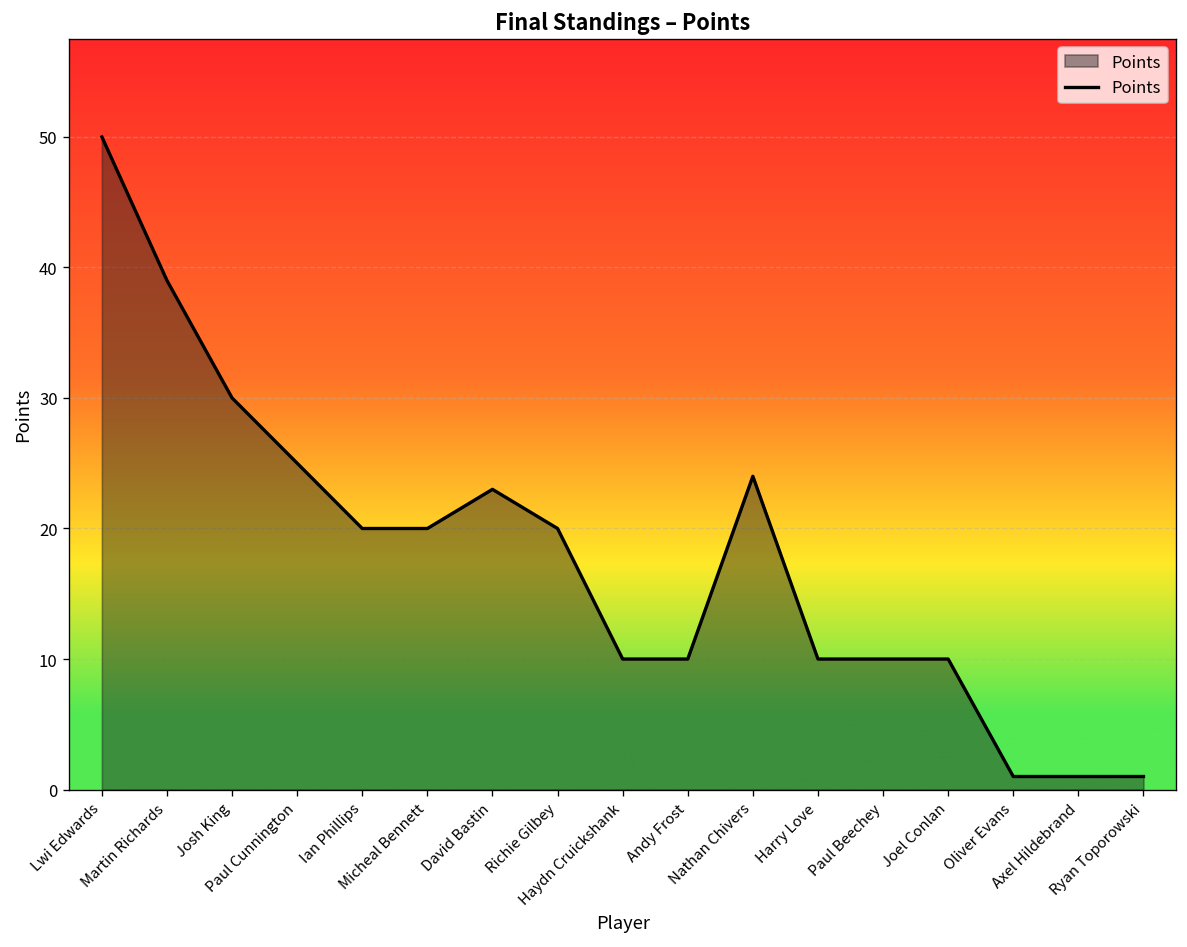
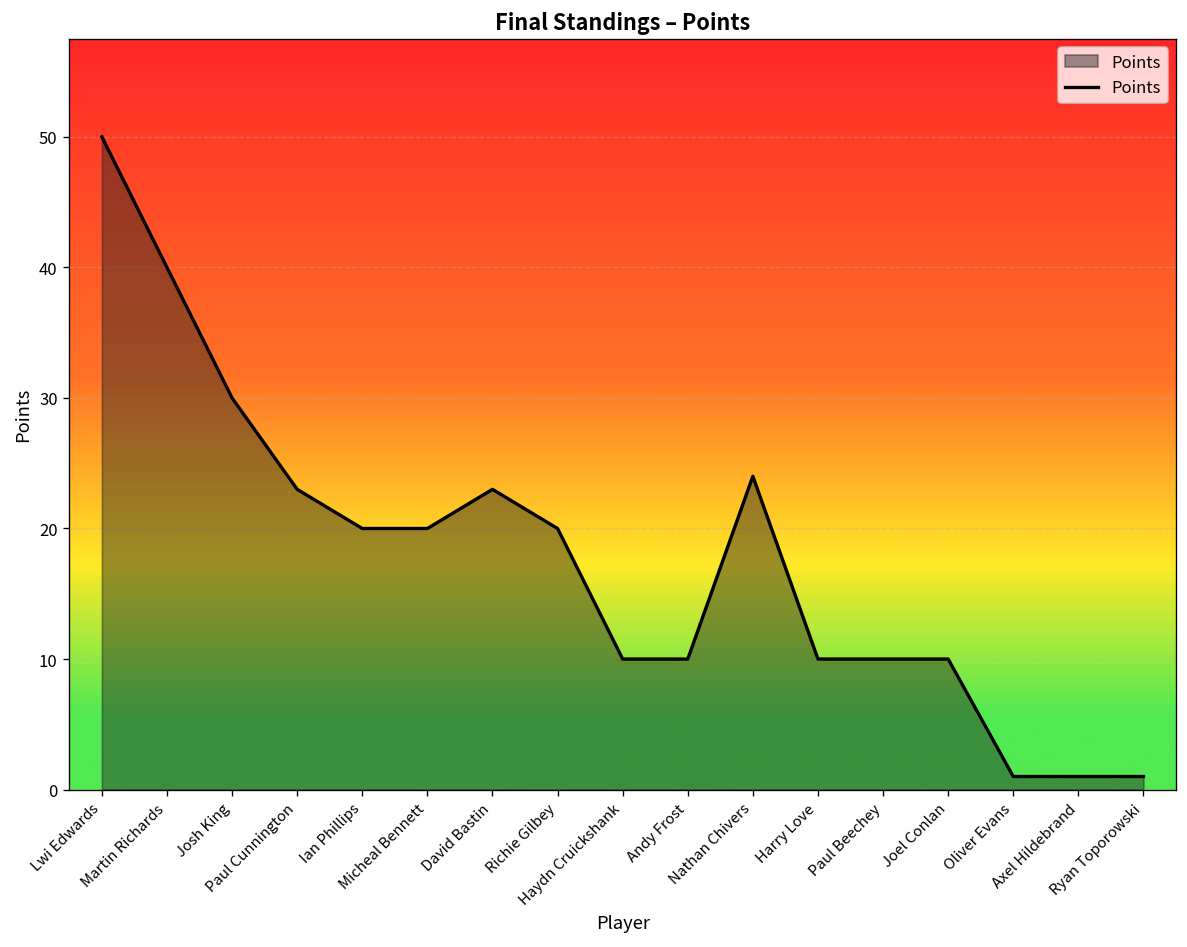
  {
    "Lwi Edwards": 50,
-   "Martin Richards": 39,
+   "Martin Richards": 40,
    "Josh King": 30,
-   "Paul Cunnington": 25,
+   "Paul Cunnington": 23,
    "Ian Phillips": 20,
    "Micheal Bennett": 20,
    "David Bastin": 23,
    "Richie Gilbey": 20,
    "Haydn Cruickshank": 10,
    "Andy Frost": 10,
    "Nathan Chivers": 24,
    "Harry Love": 10,
    "Paul Beechey": 10,
    "Joel Conlan": 10,
    "Oliver Evans": 1,
    "Axel Hildebrand": 1,
    "Ryan Toporowski": 1
  }
